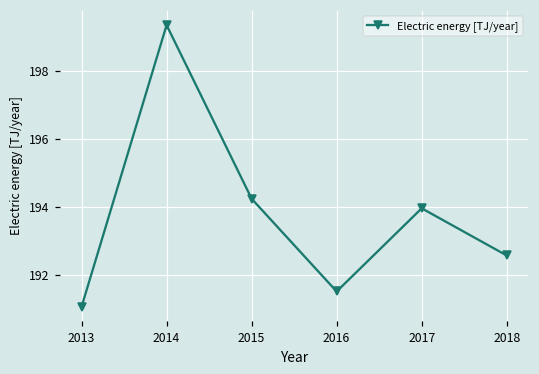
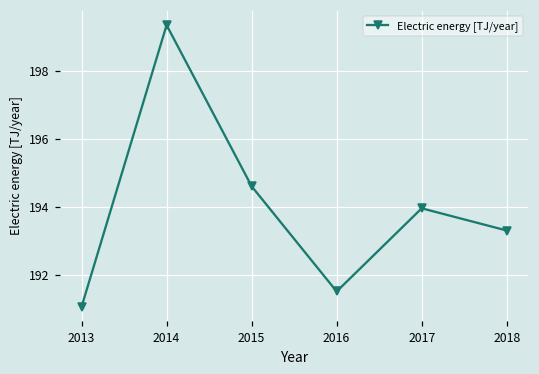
  {
    "2013": 191.1,
    "2014": 199.3,
-   "2015": 194.2,
+   "2015": 194.6,
    "2016": 191.5,
    "2017": 194.0,
-   "2018": 192.6
+   "2018": 193.3
  }
